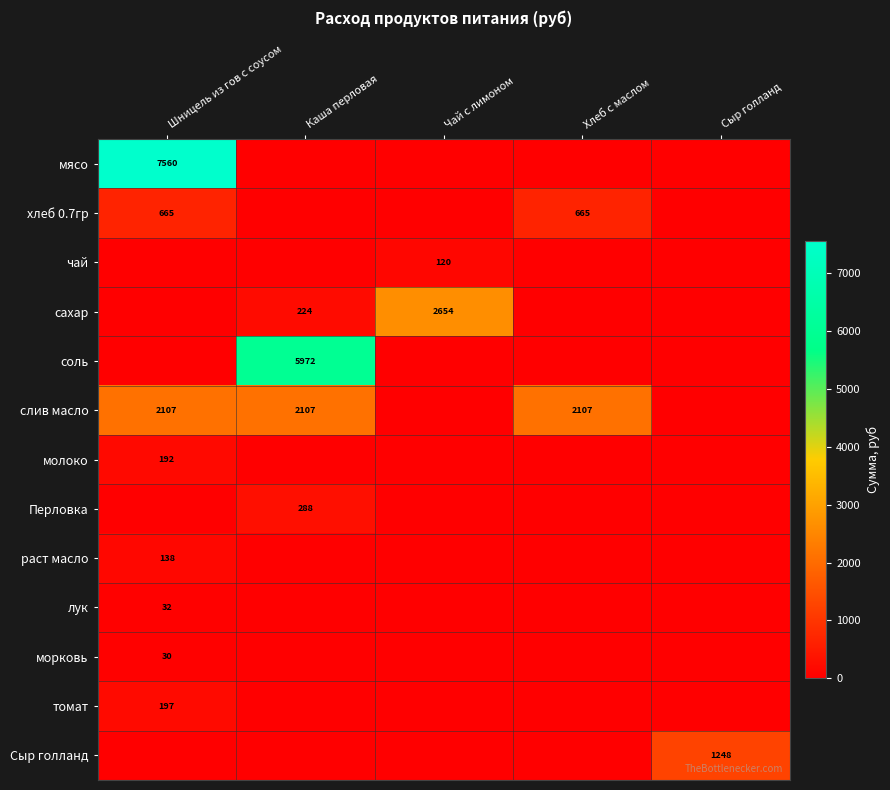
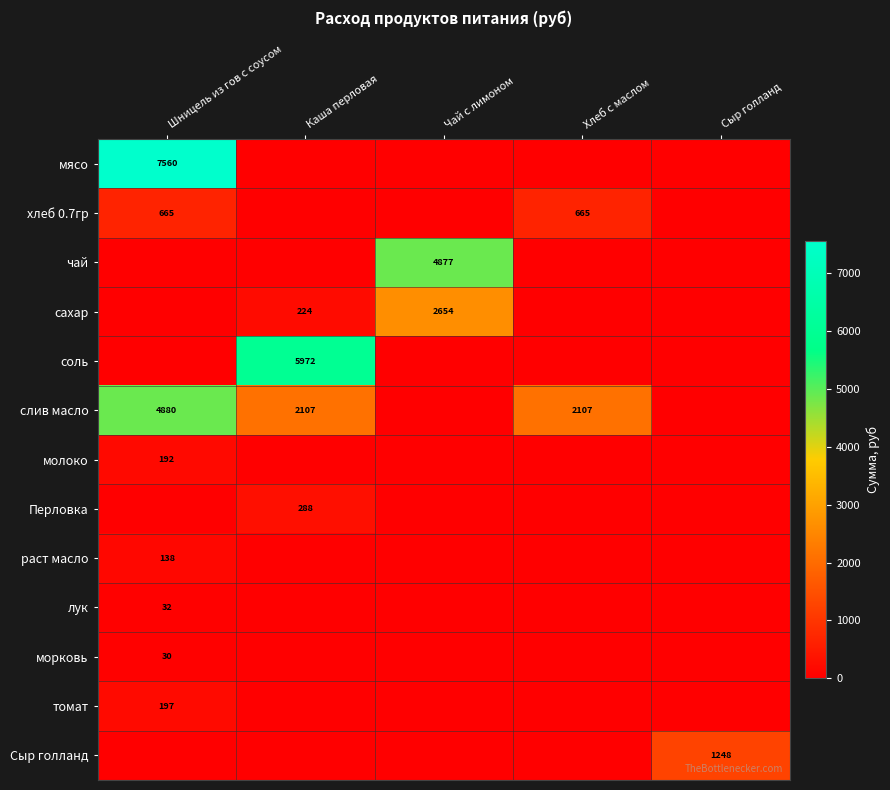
  {
    "мясо": {
      "Шницель из гов с соусом": 7560
    },
    "хлеб 0.7гр": {
      "Шницель из гов с соусом": 665,
      "Хлеб с маслом": 665
    },
    "чай": {
-     "Чай с лимоном": 120
+     "Чай с лимоном": 4877
    },
    "сахар": {
      "Каша перловая": 224,
      "Чай с лимоном": 2654
    },
    "соль": {
      "Каша перловая": 5972
    },
    "слив масло": {
-     "Шницель из гов с соусом": 2107,
+     "Шницель из гов с соусом": 4880,
      "Каша перловая": 2107,
      "Хлеб с маслом": 2107
    },
    "молоко": {
      "Шницель из гов с соусом": 192
    },
    "Перловка": {
      "Каша перловая": 288
    },
    "раст масло": {
      "Шницель из гов с соусом": 138
    },
    "лук": {
      "Шницель из гов с соусом": 32
    },
    "морковь": {
      "Шницель из гов с соусом": 30
    },
    "томат": {
      "Шницель из гов с соусом": 197
    }
  }
